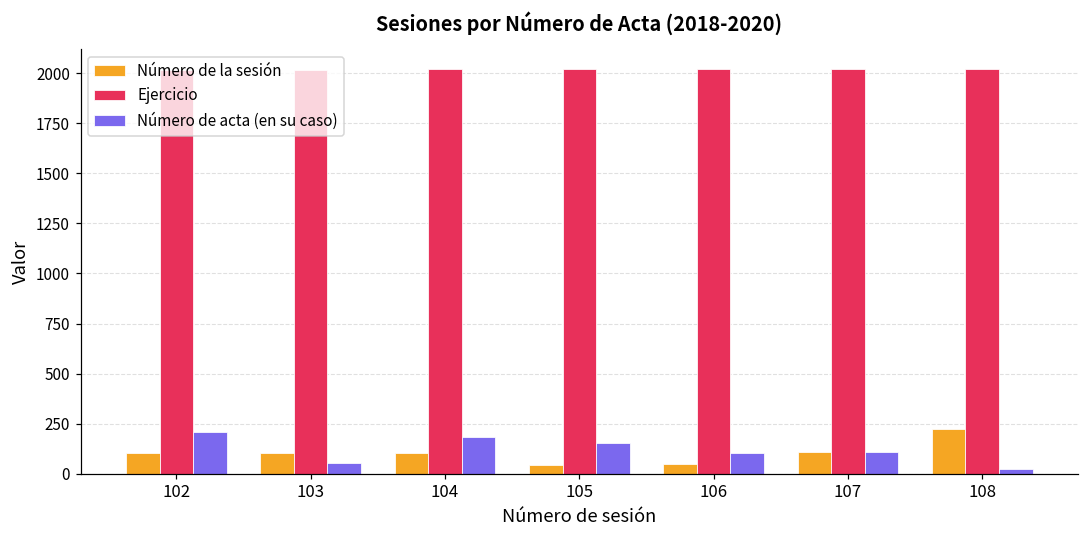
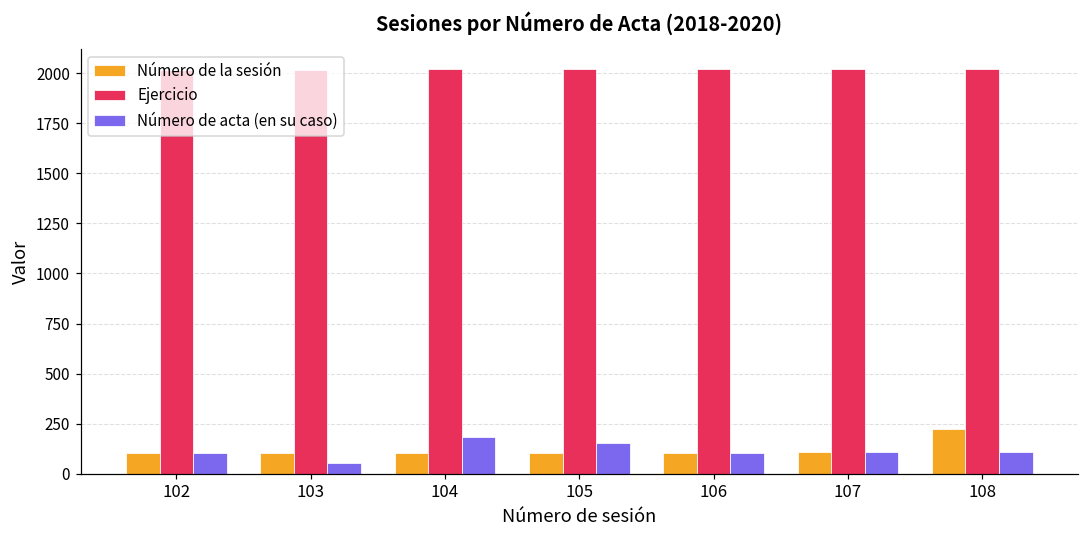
  {
    "Número de la sesión": {
      "102": 100,
      "103": 100,
      "104": 100,
-     "105": 40,
-     "106": 50,
+     "105": 110,
+     "106": 110,
      "107": 110,
      "108": 220
    },
    "Ejercicio": {
      "104": 2020,
      "105": 2020,
      "106": 2020,
      "107": 2020,
      "108": 2020
    },
    "Número de acta (en su caso)": {
-     "102": 210,
+     "102": 100,
      "103": 60,
      "104": 190,
      "105": 150,
      "106": 110,
      "107": 110,
-     "108": 30
+     "108": 110
    }
  }
